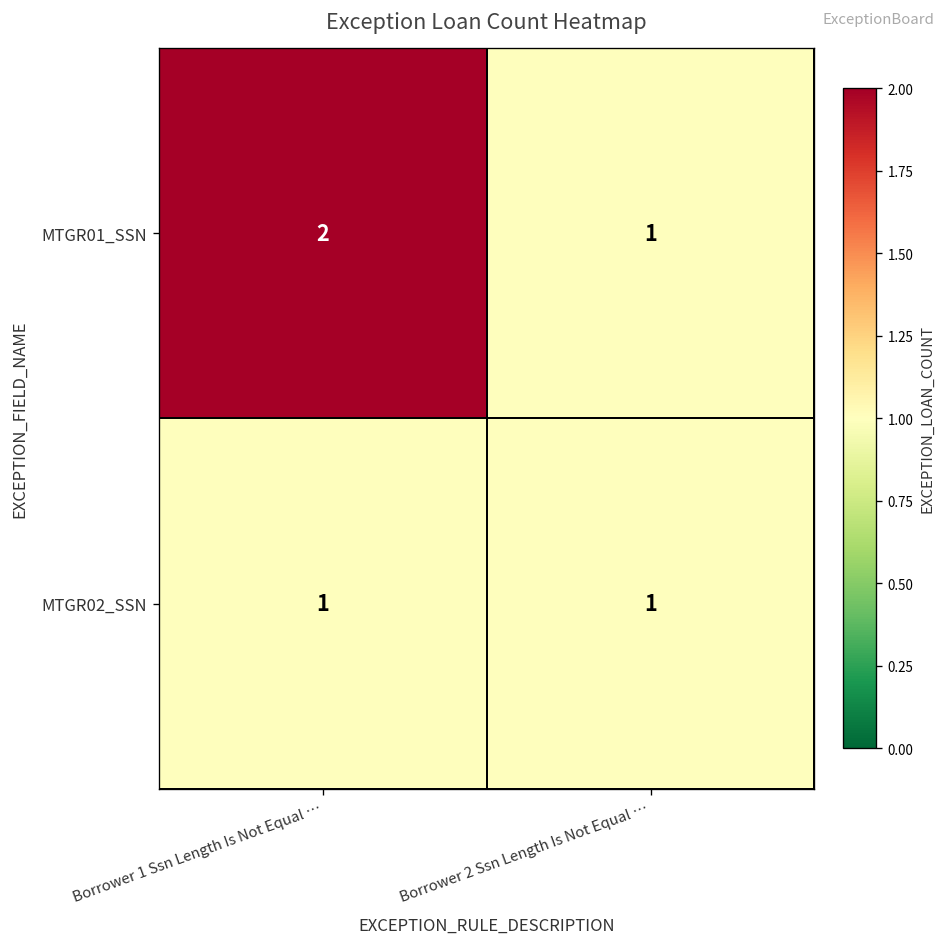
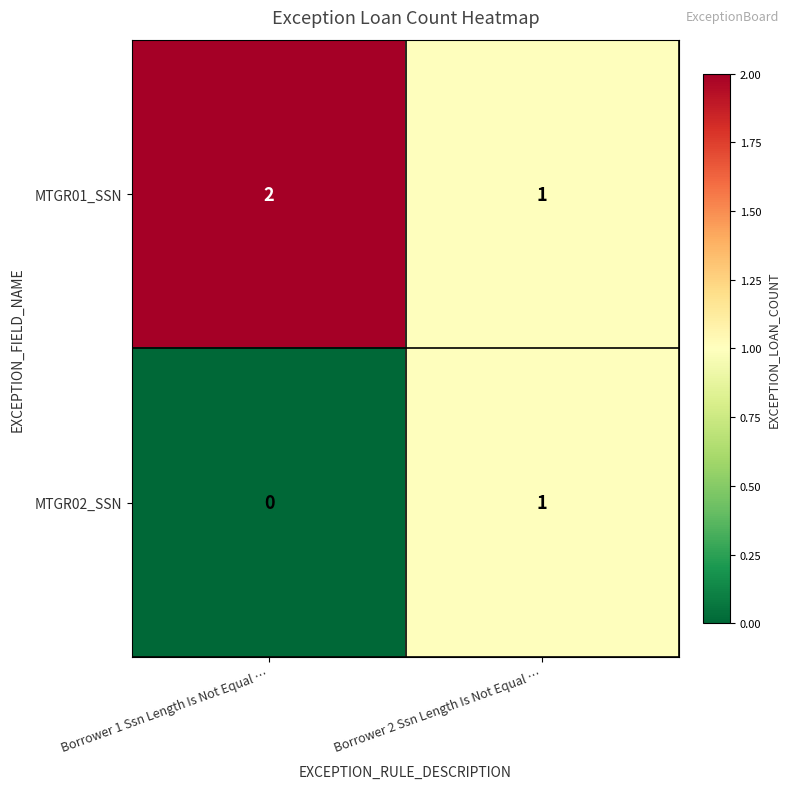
  {
    "MTGR01_SSN": {
      "Borrower 1 Ssn Length Is Not Equal …": 2,
      "Borrower 2 Ssn Length Is Not Equal …": 1
    },
    "MTGR02_SSN": {
-     "Borrower 1 Ssn Length Is Not Equal …": 1,
+     "Borrower 1 Ssn Length Is Not Equal …": 0,
      "Borrower 2 Ssn Length Is Not Equal …": 1
    }
  }
